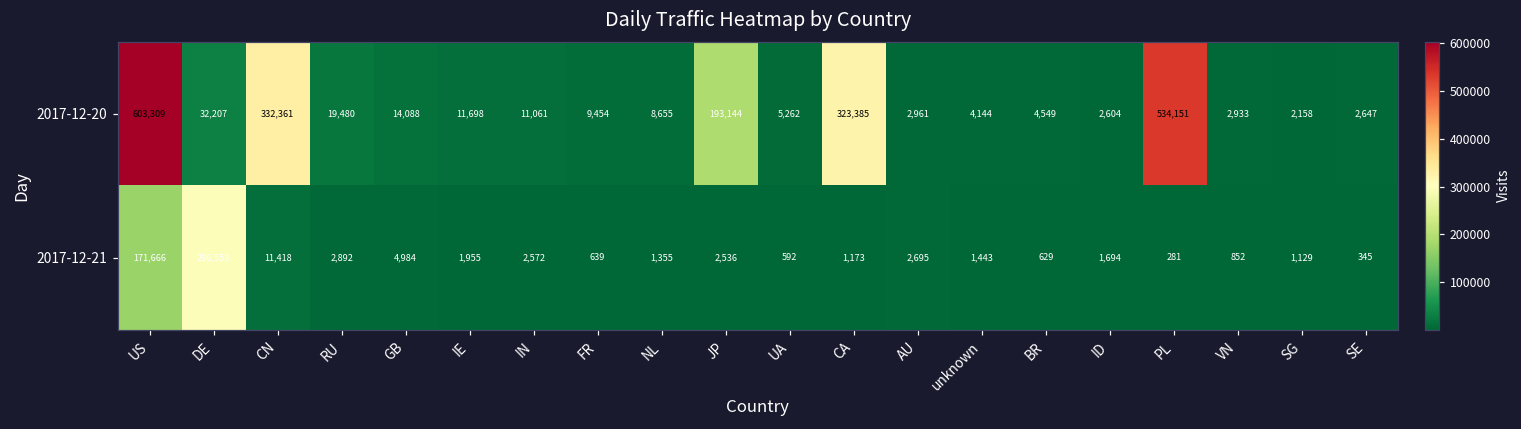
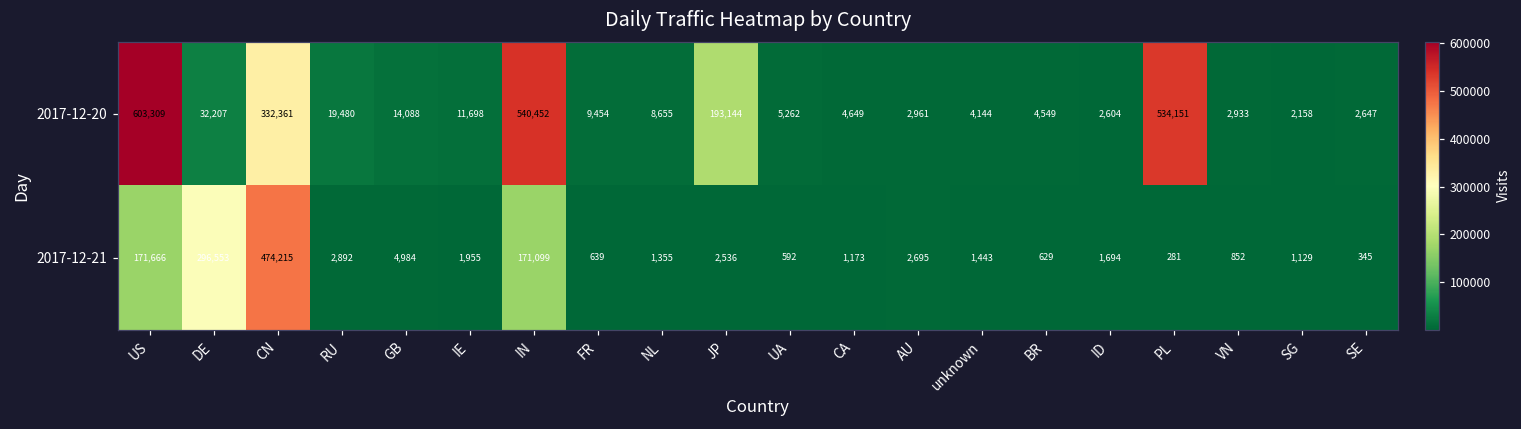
  {
    "2017-12-20": {
      "US": "603,309",
      "DE": "32,207",
      "CN": "332,361",
      "RU": "19,480",
      "GB": "14,088",
      "IE": "11,698",
-     "IN": "11,061",
+     "IN": "540,452",
      "FR": "9,454",
      "NL": "8,655",
      "JP": "193,144",
      "UA": "5,262",
-     "CA": "323,385",
+     "CA": "4,649",
      "AU": "2,961",
      "unknown": "4,144",
      "BR": "4,549",
      "ID": "2,604",
      "PL": "534,151",
      "VN": "2,933",
      "SG": "2,158",
      "SE": "2,647"
    },
    "2017-12-21": {
      "US": "171,666",
      "DE": "296,553",
-     "CN": "11,418",
+     "CN": "474,215",
      "RU": "2,892",
      "GB": "4,984",
      "IE": "1,955",
-     "IN": "2,572",
+     "IN": "171,099",
      "FR": "639",
      "NL": "1,355",
      "JP": "2,536",
      "UA": "592",
      "CA": "1,173",
      "AU": "2,695",
      "unknown": "1,443",
      "BR": "629",
      "ID": "1,694",
      "PL": "281",
      "VN": "852",
      "SG": "1,129",
      "SE": "345"
    }
  }
